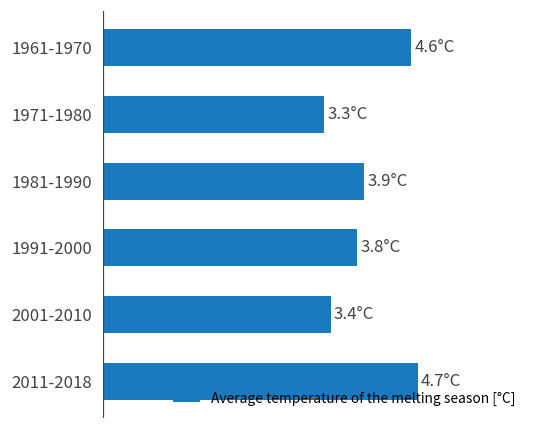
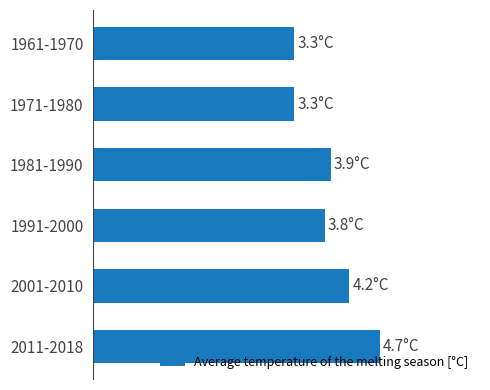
  {
-   "1961-1970": "4.6°C",
+   "1961-1970": "3.3°C",
    "1971-1980": "3.3°C",
    "1981-1990": "3.9°C",
    "1991-2000": "3.8°C",
-   "2001-2010": "3.4°C",
+   "2001-2010": "4.2°C",
    "2011-2018": "4.7°C"
  }
